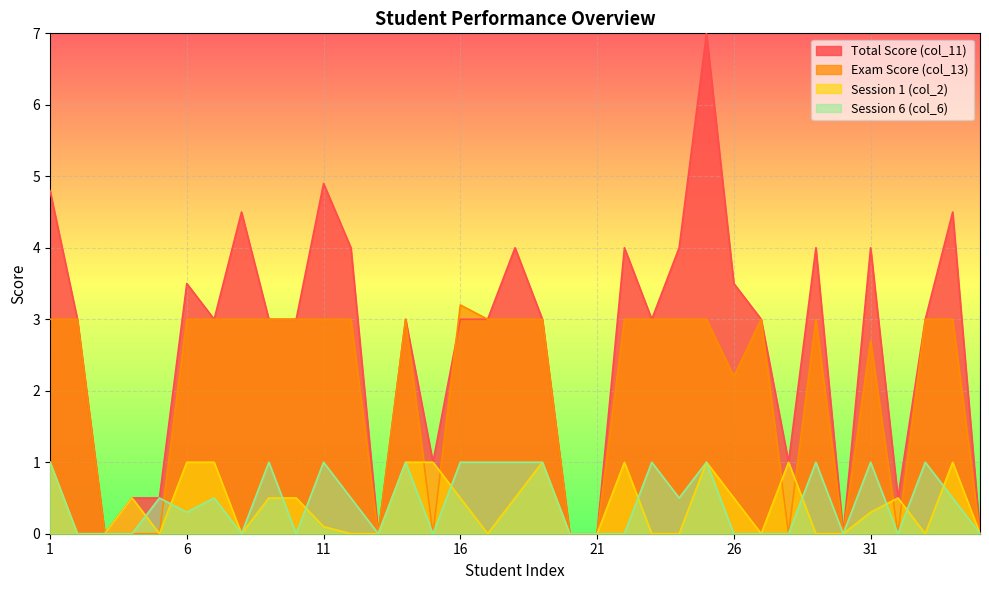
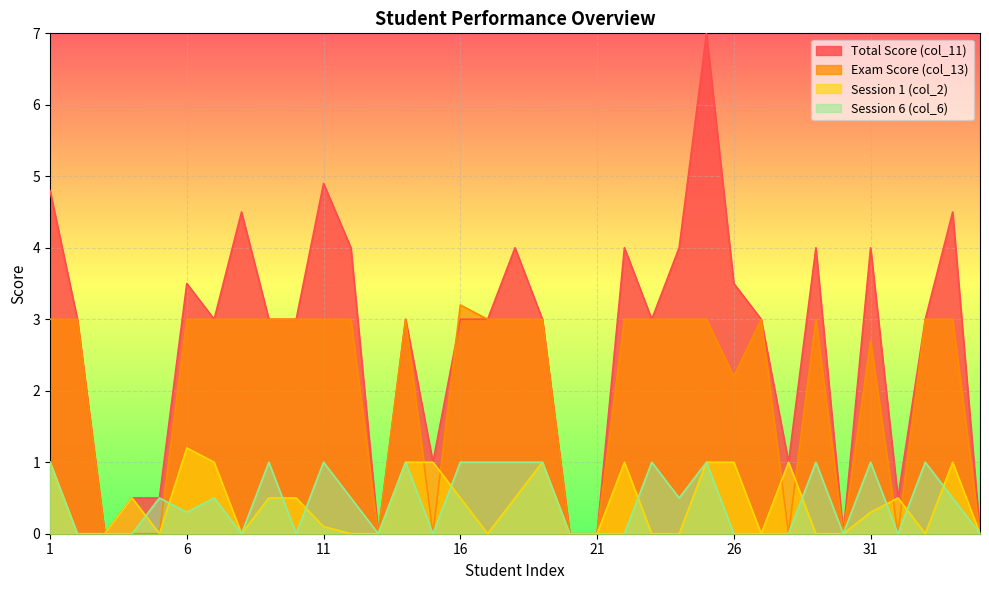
  {
    "Total Score (col_11)": {
      "1": 4.8,
      "6": 3.5,
      "11": 4.9,
      "16": 3.0,
      "26": 3.5,
      "31": 4.0
    },
    "Exam Score (col_13)": {
      "1": 3.0,
      "6": 3.0,
      "11": 3.0,
      "16": 3.2,
      "26": 2.2,
      "31": 2.7
    },
    "Session 1 (col_2)": {
-     "6": 1.0,
+     "6": 1.2,
      "11": 0.1,
      "16": 0.5,
-     "26": 0.5,
+     "26": 1.0,
      "31": 0.3
    },
    "Session 6 (col_6)": {
      "6": 0.3,
      "11": 1.0,
      "16": 1.0,
      "26": 0.0,
      "31": 1.0
    }
  }
